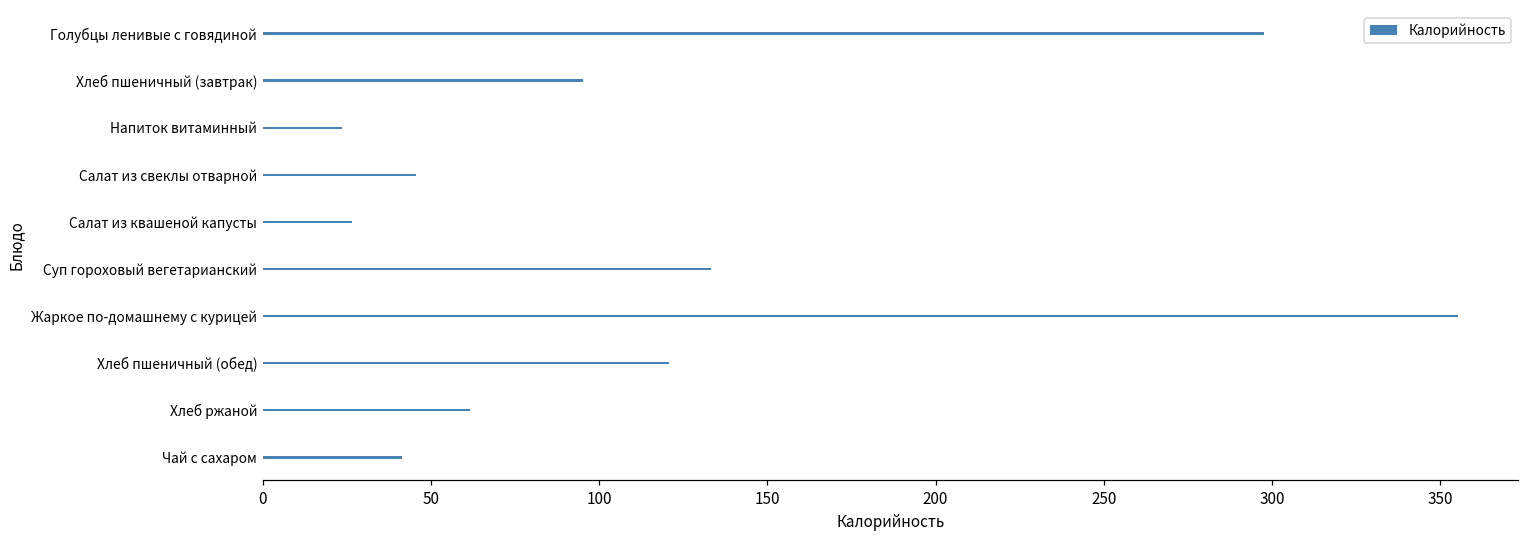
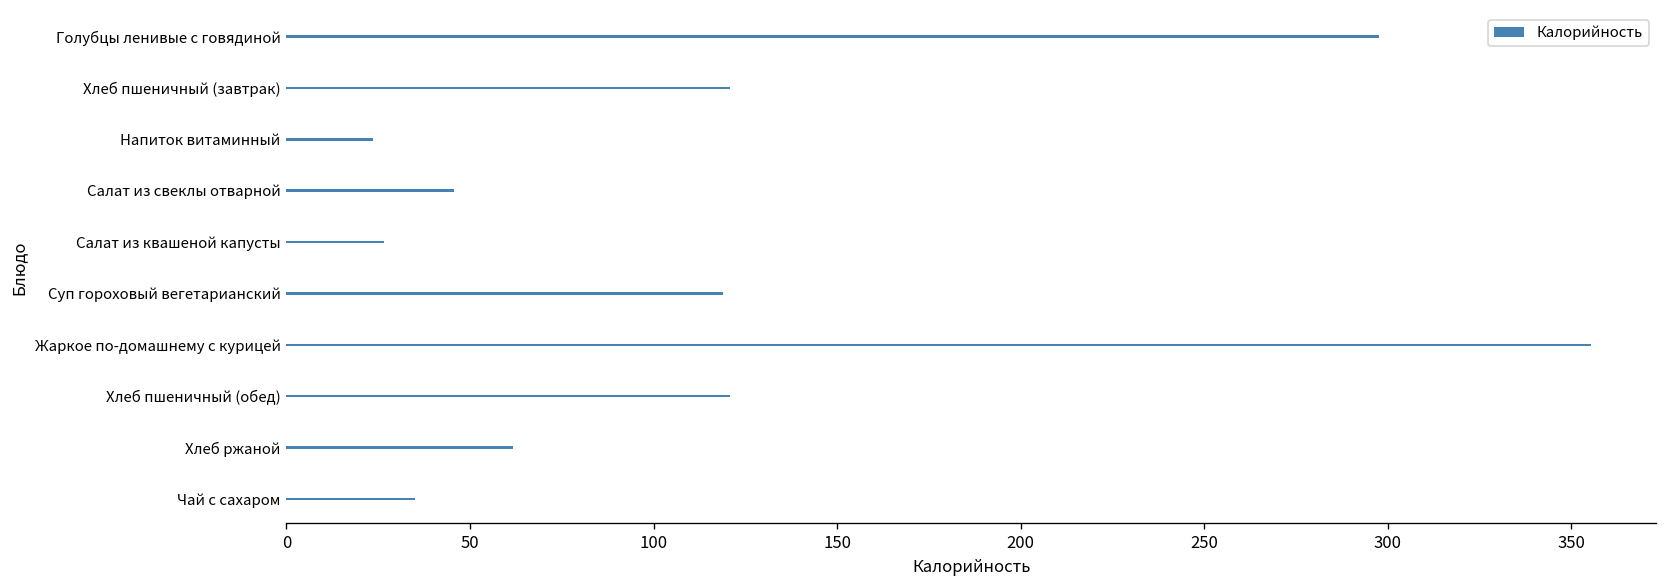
  {
    "Голубцы ленивые с говядиной": 298,
-   "Хлеб пшеничный (завтрак)": 95,
+   "Хлеб пшеничный (завтрак)": 121,
    "Напиток витаминный": 24,
    "Салат из свеклы отварной": 46,
    "Салат из квашеной капусты": 26,
-   "Суп гороховый вегетарианский": 133,
+   "Суп гороховый вегетарианский": 119,
    "Жаркое по-домашнему с курицей": 355,
    "Хлеб пшеничный (обед)": 121,
    "Хлеб ржаной": 62,
-   "Чай с сахаром": 42
+   "Чай с сахаром": 35
  }
